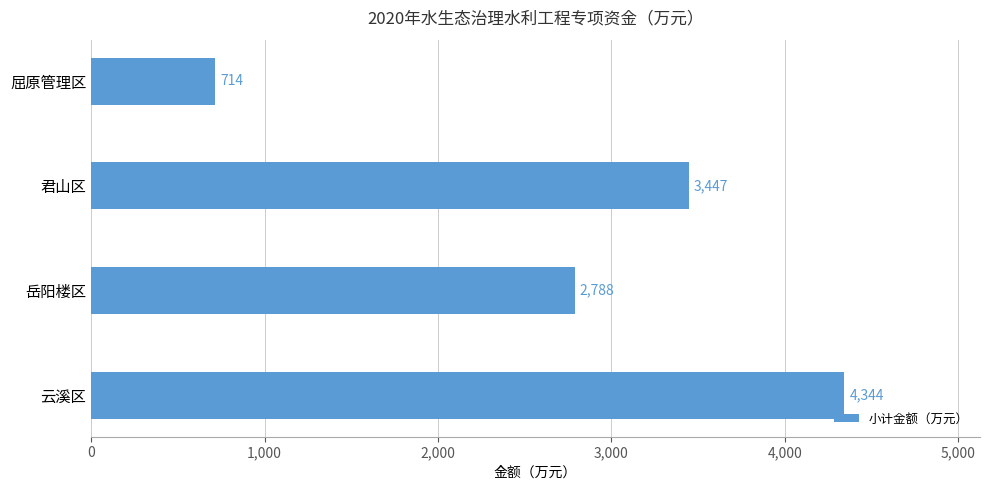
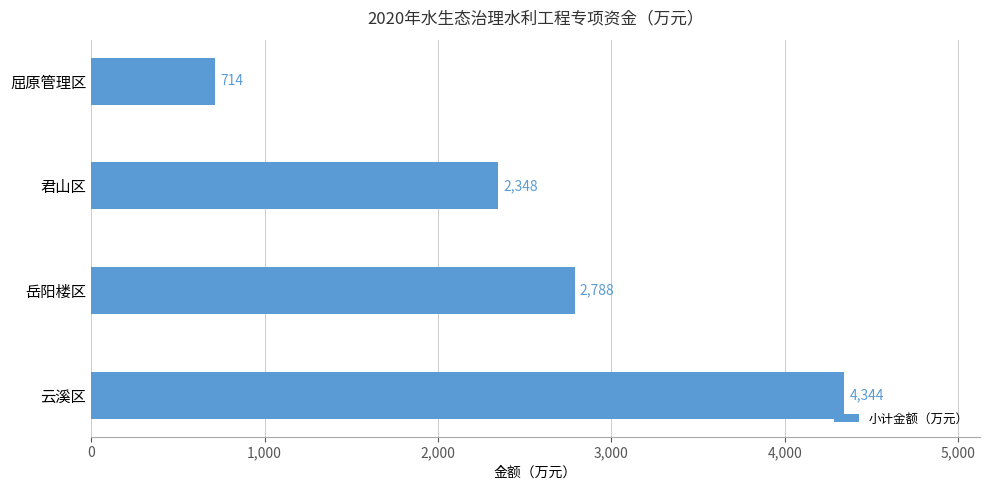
  {
    "屈原管理区": "714",
-   "君山区": "3,447",
+   "君山区": "2,348",
    "岳阳楼区": "2,788",
    "云溪区": "4,344"
  }
